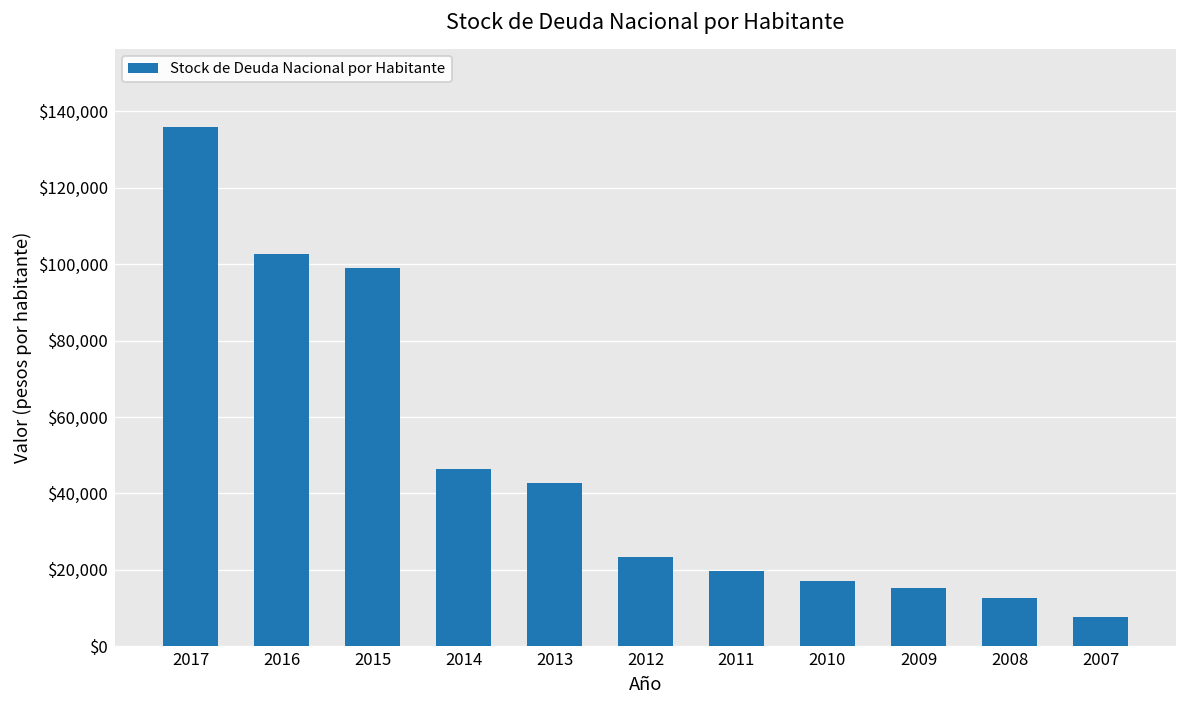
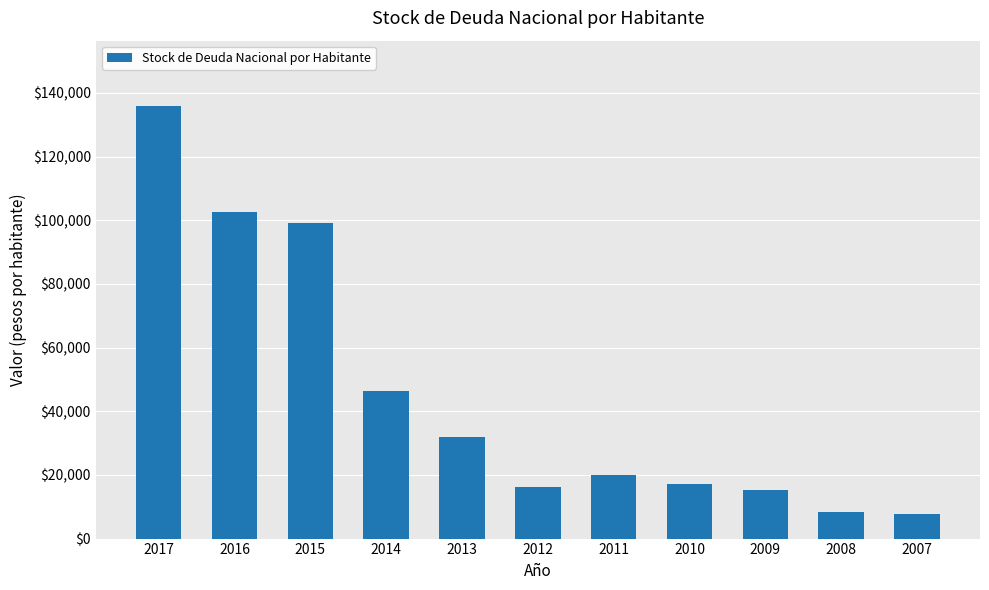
  {
    "2017": "$136,000",
    "2016": "$103,000",
    "2015": "$99,000",
    "2014": "$46,000",
-   "2013": "$43,000",
-   "2012": "$23,000",
+   "2013": "$32,000",
+   "2012": "$16,000",
    "2011": "$20,000",
    "2010": "$17,000",
    "2009": "$15,000",
-   "2008": "$13,000",
+   "2008": "$8,000",
    "2007": "$8,000"
  }
